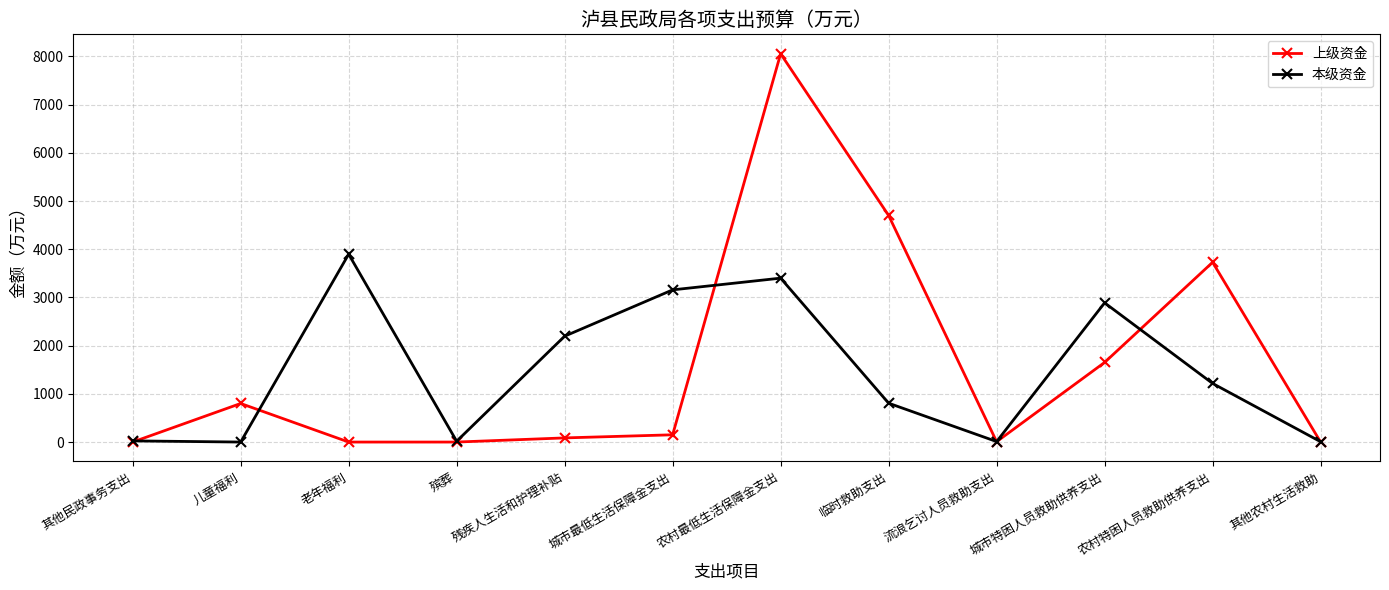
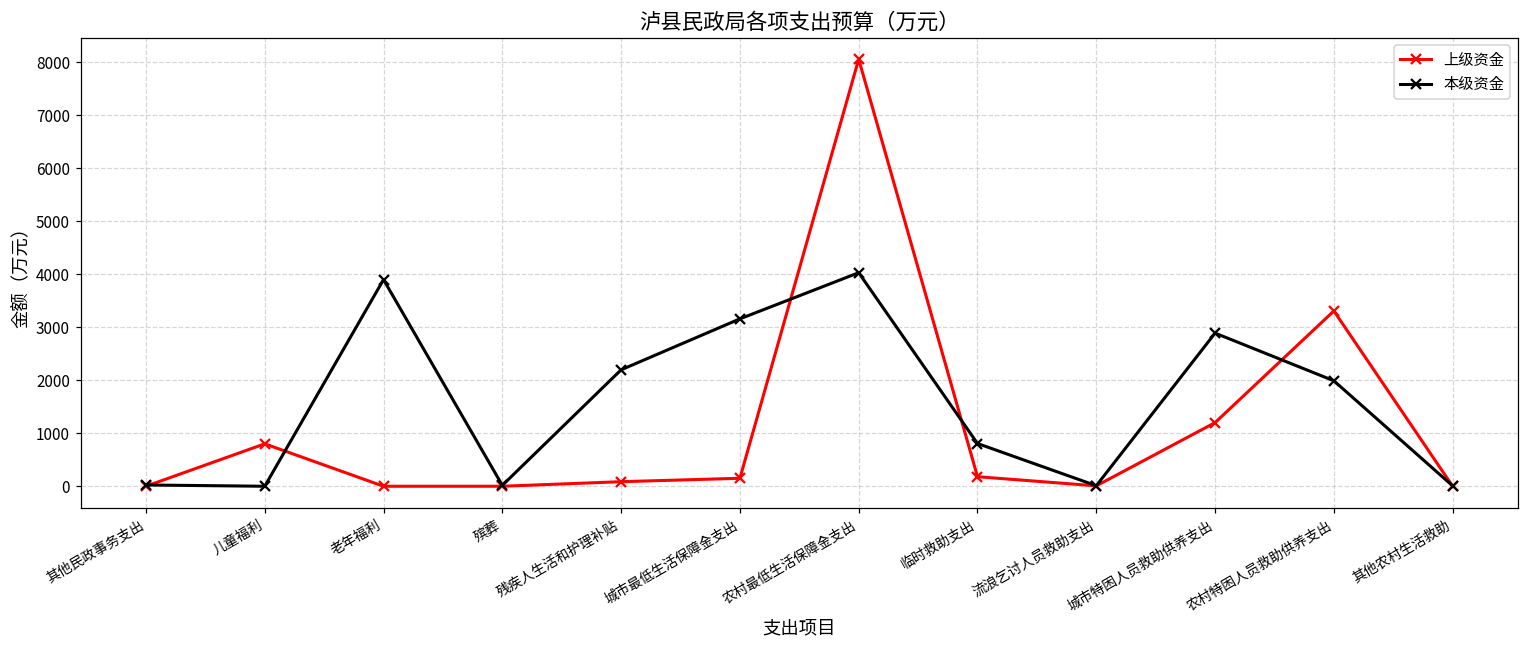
  {
    "上级资金": {
      "儿童福利": 800,
      "老年福利": 0,
      "残疾人生活和护理补贴": 100,
      "城市最低生活保障金支出": 200,
      "农村最低生活保障金支出": 8100,
-     "临时救助支出": 4700,
-     "城市特困人员救助供养支出": 1700,
-     "农村特困人员救助供养支出": 3700
+     "临时救助支出": 200,
+     "城市特困人员救助供养支出": 1200,
+     "农村特困人员救助供养支出": 3300
    },
    "本级资金": {
      "儿童福利": 0,
      "老年福利": 3900,
      "残疾人生活和护理补贴": 2200,
      "城市最低生活保障金支出": 3200,
-     "农村最低生活保障金支出": 3400,
+     "农村最低生活保障金支出": 4000,
      "临时救助支出": 800,
      "城市特困人员救助供养支出": 2900,
-     "农村特困人员救助供养支出": 1200
+     "农村特困人员救助供养支出": 2000
    }
  }
